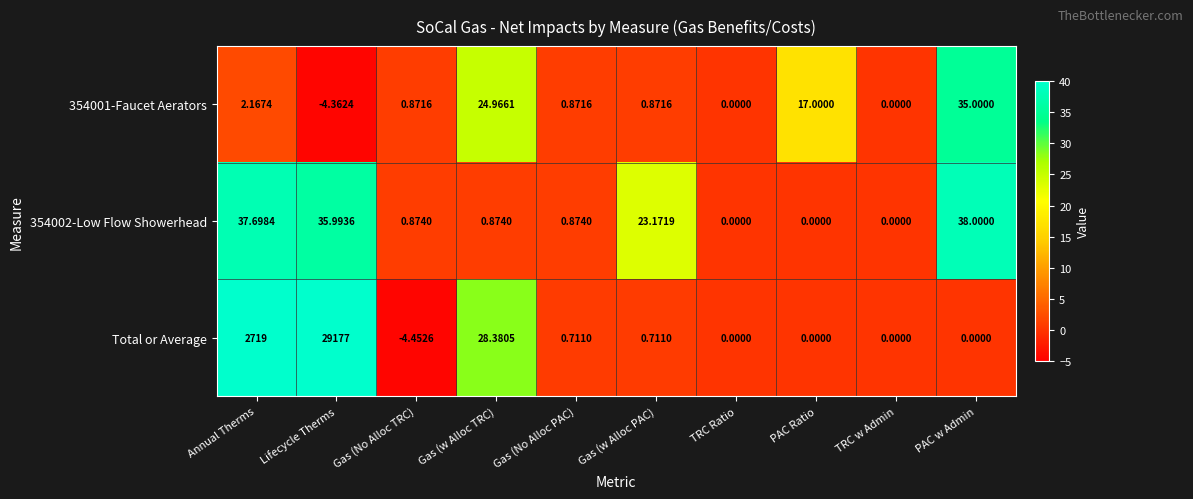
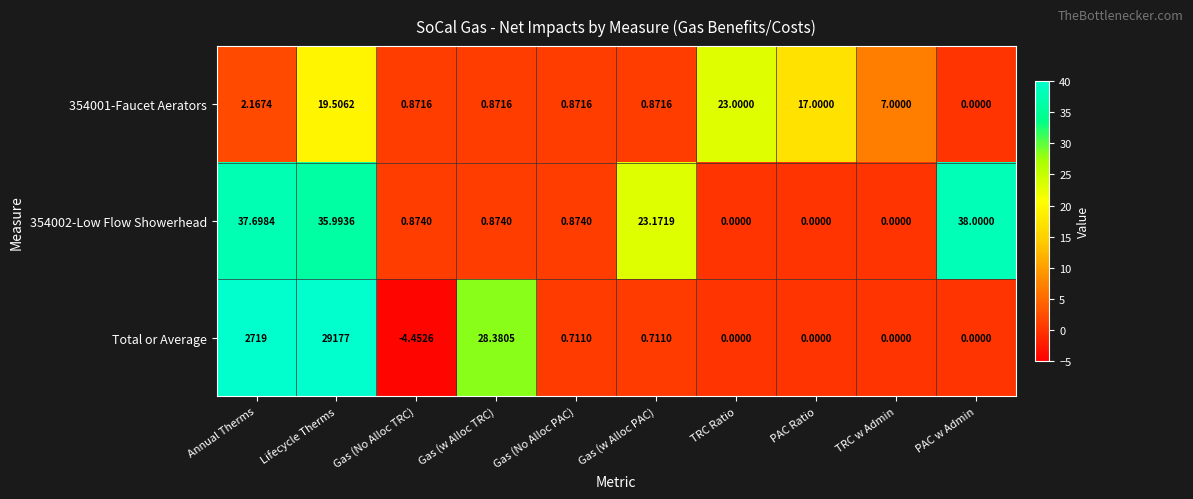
  {
    "354001-Faucet Aerators": {
      "Annual Therms": 2.1674,
-     "Lifecycle Therms": -4.3624,
+     "Lifecycle Therms": 19.5062,
      "Gas (No Alloc TRC)": 0.8716,
-     "Gas (w Alloc TRC)": 24.9661,
+     "Gas (w Alloc TRC)": 0.8716,
      "Gas (No Alloc PAC)": 0.8716,
      "Gas (w Alloc PAC)": 0.8716,
-     "TRC Ratio": 0.0000,
+     "TRC Ratio": 23.0000,
      "PAC Ratio": 17.0000,
-     "TRC w Admin": 0.0000,
-     "PAC w Admin": 35.0000
+     "TRC w Admin": 7.0000,
+     "PAC w Admin": 0.0000
    },
    "354002-Low Flow Showerhead": {
      "Annual Therms": 37.6984,
      "Lifecycle Therms": 35.9936,
      "Gas (No Alloc TRC)": 0.8740,
      "Gas (w Alloc TRC)": 0.8740,
      "Gas (No Alloc PAC)": 0.8740,
      "Gas (w Alloc PAC)": 23.1719,
      "TRC Ratio": 0.0000,
      "PAC Ratio": 0.0000,
      "TRC w Admin": 0.0000,
      "PAC w Admin": 38.0000
    },
    "Total or Average": {
      "Annual Therms": 2719,
      "Lifecycle Therms": 29177,
      "Gas (No Alloc TRC)": -4.4526,
      "Gas (w Alloc TRC)": 28.3805,
      "Gas (No Alloc PAC)": 0.7110,
      "Gas (w Alloc PAC)": 0.7110,
      "TRC Ratio": 0.0000,
      "PAC Ratio": 0.0000,
      "TRC w Admin": 0.0000,
      "PAC w Admin": 0.0000
    }
  }
